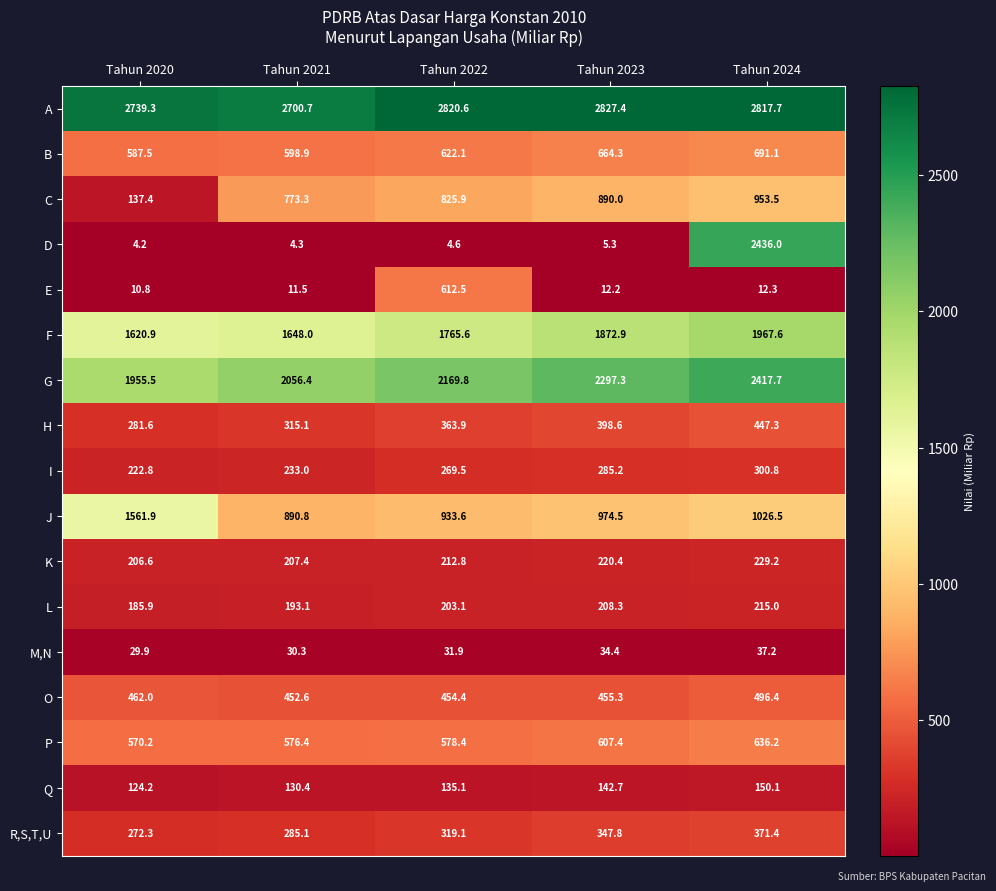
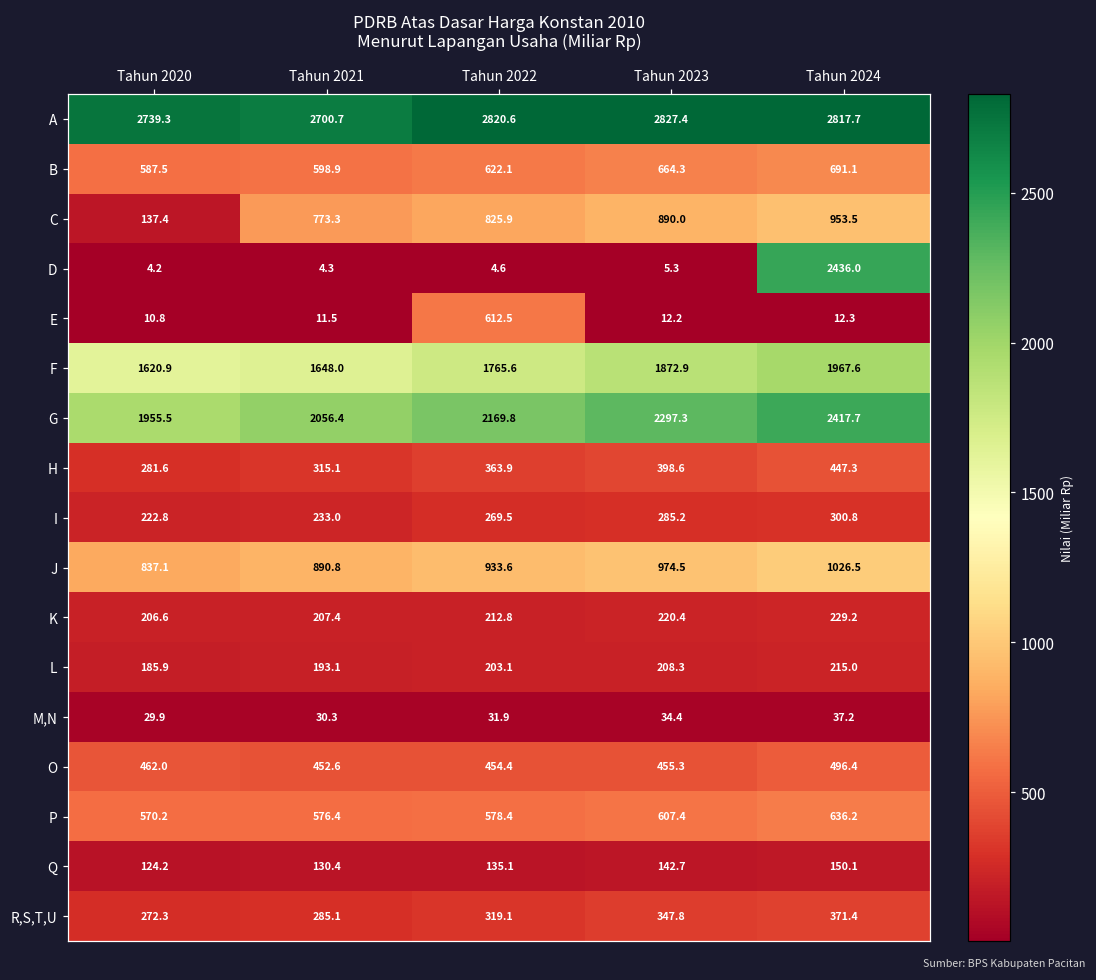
  {
    "A": {
      "Tahun 2020": 2739.3,
      "Tahun 2021": 2700.7,
      "Tahun 2022": 2820.6,
      "Tahun 2023": 2827.4,
      "Tahun 2024": 2817.7
    },
    "B": {
      "Tahun 2020": 587.5,
      "Tahun 2021": 598.9,
      "Tahun 2022": 622.1,
      "Tahun 2023": 664.3,
      "Tahun 2024": 691.1
    },
    "C": {
      "Tahun 2020": 137.4,
      "Tahun 2021": 773.3,
      "Tahun 2022": 825.9,
      "Tahun 2023": 890.0,
      "Tahun 2024": 953.5
    },
    "D": {
      "Tahun 2020": 4.2,
      "Tahun 2021": 4.3,
      "Tahun 2022": 4.6,
      "Tahun 2023": 5.3,
      "Tahun 2024": 2436.0
    },
    "E": {
      "Tahun 2020": 10.8,
      "Tahun 2021": 11.5,
      "Tahun 2022": 612.5,
      "Tahun 2023": 12.2,
      "Tahun 2024": 12.3
    },
    "F": {
      "Tahun 2020": 1620.9,
      "Tahun 2021": 1648.0,
      "Tahun 2022": 1765.6,
      "Tahun 2023": 1872.9,
      "Tahun 2024": 1967.6
    },
    "G": {
      "Tahun 2020": 1955.5,
      "Tahun 2021": 2056.4,
      "Tahun 2022": 2169.8,
      "Tahun 2023": 2297.3,
      "Tahun 2024": 2417.7
    },
    "H": {
      "Tahun 2020": 281.6,
      "Tahun 2021": 315.1,
      "Tahun 2022": 363.9,
      "Tahun 2023": 398.6,
      "Tahun 2024": 447.3
    },
    "I": {
      "Tahun 2020": 222.8,
      "Tahun 2021": 233.0,
      "Tahun 2022": 269.5,
      "Tahun 2023": 285.2,
      "Tahun 2024": 300.8
    },
    "J": {
-     "Tahun 2020": 1561.9,
+     "Tahun 2020": 837.1,
      "Tahun 2021": 890.8,
      "Tahun 2022": 933.6,
      "Tahun 2023": 974.5,
      "Tahun 2024": 1026.5
    },
    "K": {
      "Tahun 2020": 206.6,
      "Tahun 2021": 207.4,
      "Tahun 2022": 212.8,
      "Tahun 2023": 220.4,
      "Tahun 2024": 229.2
    },
    "L": {
      "Tahun 2020": 185.9,
      "Tahun 2021": 193.1,
      "Tahun 2022": 203.1,
      "Tahun 2023": 208.3,
      "Tahun 2024": 215.0
    },
    "M,N": {
      "Tahun 2020": 29.9,
      "Tahun 2021": 30.3,
      "Tahun 2022": 31.9,
      "Tahun 2023": 34.4,
      "Tahun 2024": 37.2
    },
    "O": {
      "Tahun 2020": 462.0,
      "Tahun 2021": 452.6,
      "Tahun 2022": 454.4,
      "Tahun 2023": 455.3,
      "Tahun 2024": 496.4
    },
    "P": {
      "Tahun 2020": 570.2,
      "Tahun 2021": 576.4,
      "Tahun 2022": 578.4,
      "Tahun 2023": 607.4,
      "Tahun 2024": 636.2
    },
    "Q": {
      "Tahun 2020": 124.2,
      "Tahun 2021": 130.4,
      "Tahun 2022": 135.1,
      "Tahun 2023": 142.7,
      "Tahun 2024": 150.1
    },
    "R,S,T,U": {
      "Tahun 2020": 272.3,
      "Tahun 2021": 285.1,
      "Tahun 2022": 319.1,
      "Tahun 2023": 347.8,
      "Tahun 2024": 371.4
    }
  }
